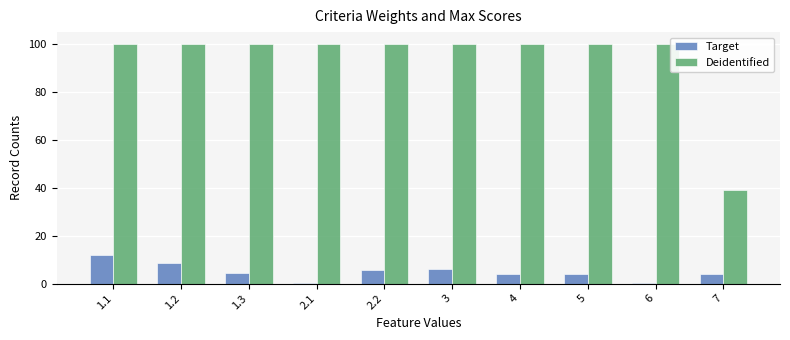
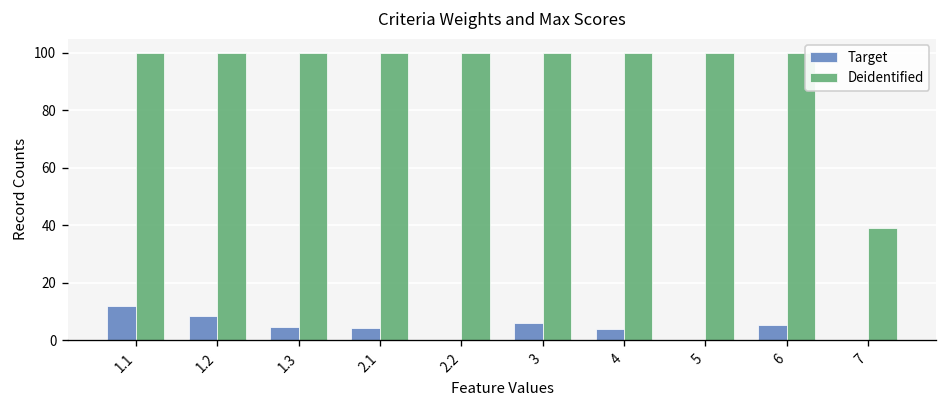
  {
    "Target": {
      "1.1": 12,
      "1.2": 8,
      "1.3": 5,
-     "2.1": 0,
-     "2.2": 6,
+     "2.1": 4,
+     "2.2": 0,
      "3": 6,
      "4": 4,
-     "5": 4,
-     "6": 0,
-     "7": 4
+     "5": 0,
+     "6": 5,
+     "7": 0
    },
    "Deidentified": {
      "1.1": 100,
      "1.2": 100,
      "1.3": 100,
      "2.1": 100,
      "2.2": 100,
      "3": 100,
      "4": 100,
      "5": 100,
      "6": 100,
      "7": 39
    }
  }
